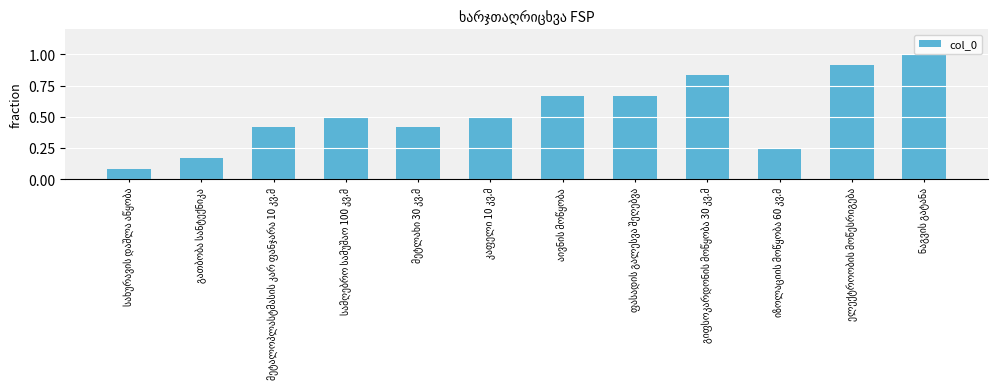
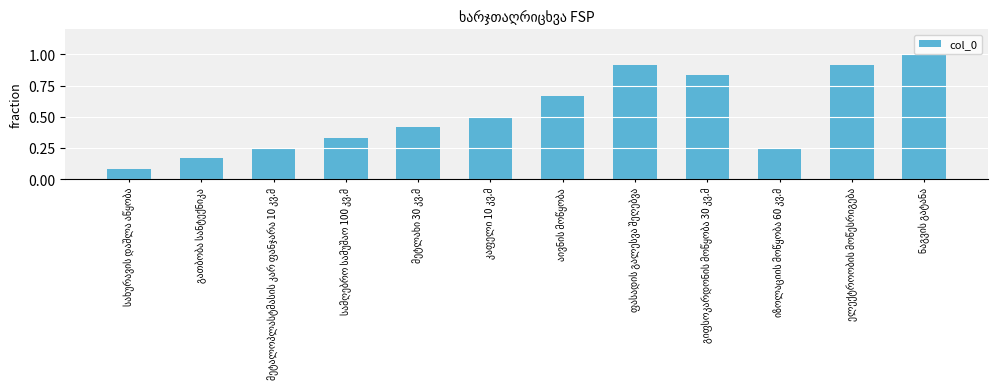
  {
    "სახურავის დაშლა აწყობა": 0.08,
    "გათბობა სანტექნიკა": 0.17,
-   "მეტალოპლასტმასის კარ ფანჯარა 10 კვ.მ": 0.42,
-   "სამღებრო სამუშაო 100 კვ.მ": 0.50,
+   "მეტალოპლასტმასის კარ ფანჯარა 10 კვ.მ": 0.25,
+   "სამღებრო სამუშაო 100 კვ.მ": 0.33,
    "მეტლახი 30 კვ.მ": 0.42,
    "კაფელი 10 კვ.მ": 0.50,
    "აივნის მოწყობა": 0.67,
-   "ფასადის გალესვა შეღებვა": 0.67,
+   "ფასადის გალესვა შეღებვა": 0.92,
    "გიფსოკარდონის მოწყობა 30 კვ.მ": 0.83,
    "იზოლაციის მოწყობა 60 კვ.მ": 0.25,
    "ელექტროობის მოწესრიგება": 0.92,
    "ნაგვის გატანა": 1.00
  }
